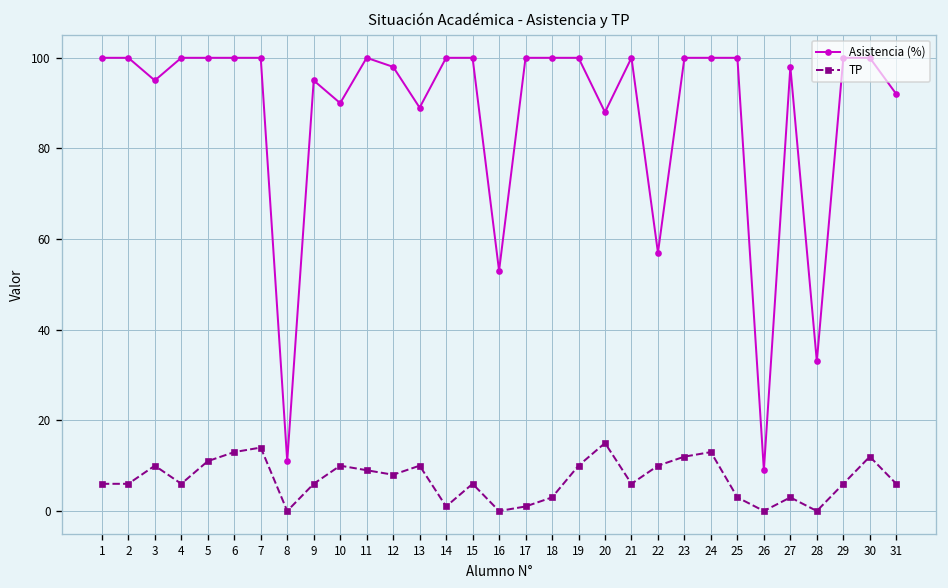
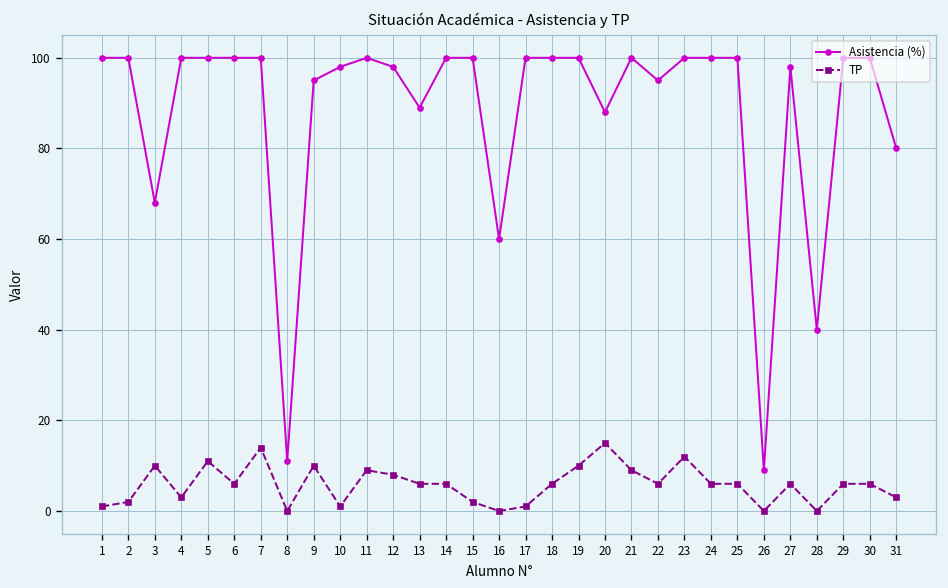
  {
    "Asistencia (%)": {
      "1": 100,
      "2": 100,
-     "3": 95,
+     "3": 68,
      "4": 100,
      "5": 100,
      "6": 100,
      "7": 100,
      "8": 11,
      "9": 95,
-     "10": 90,
+     "10": 98,
      "11": 100,
      "12": 98,
      "13": 89,
      "14": 100,
      "15": 100,
-     "16": 53,
+     "16": 60,
      "17": 100,
      "18": 100,
      "19": 100,
      "20": 88,
      "21": 100,
-     "22": 57,
+     "22": 95,
      "23": 100,
      "24": 100,
      "25": 100,
      "26": 9,
      "27": 98,
-     "28": 33,
-     "31": 92
+     "28": 40,
+     "31": 80
    },
    "TP": {
-     "1": 6,
-     "2": 6,
+     "1": 1,
+     "2": 2,
      "3": 10,
-     "4": 6,
+     "4": 3,
      "5": 11,
-     "6": 13,
+     "6": 6,
      "7": 14,
      "8": 0,
-     "9": 6,
-     "10": 10,
+     "9": 10,
+     "10": 1,
      "11": 9,
      "12": 8,
-     "13": 10,
-     "14": 1,
-     "15": 6,
+     "13": 6,
+     "14": 6,
+     "15": 2,
      "16": 0,
      "17": 1,
-     "18": 3,
+     "18": 6,
      "19": 10,
      "20": 15,
-     "21": 6,
-     "22": 10,
+     "21": 9,
+     "22": 6,
      "23": 12,
-     "24": 13,
-     "25": 3,
+     "24": 6,
+     "25": 6,
      "26": 0,
-     "27": 3,
+     "27": 6,
      "28": 0,
      "29": 6,
-     "30": 12,
-     "31": 6
+     "30": 6,
+     "31": 3
    }
  }
